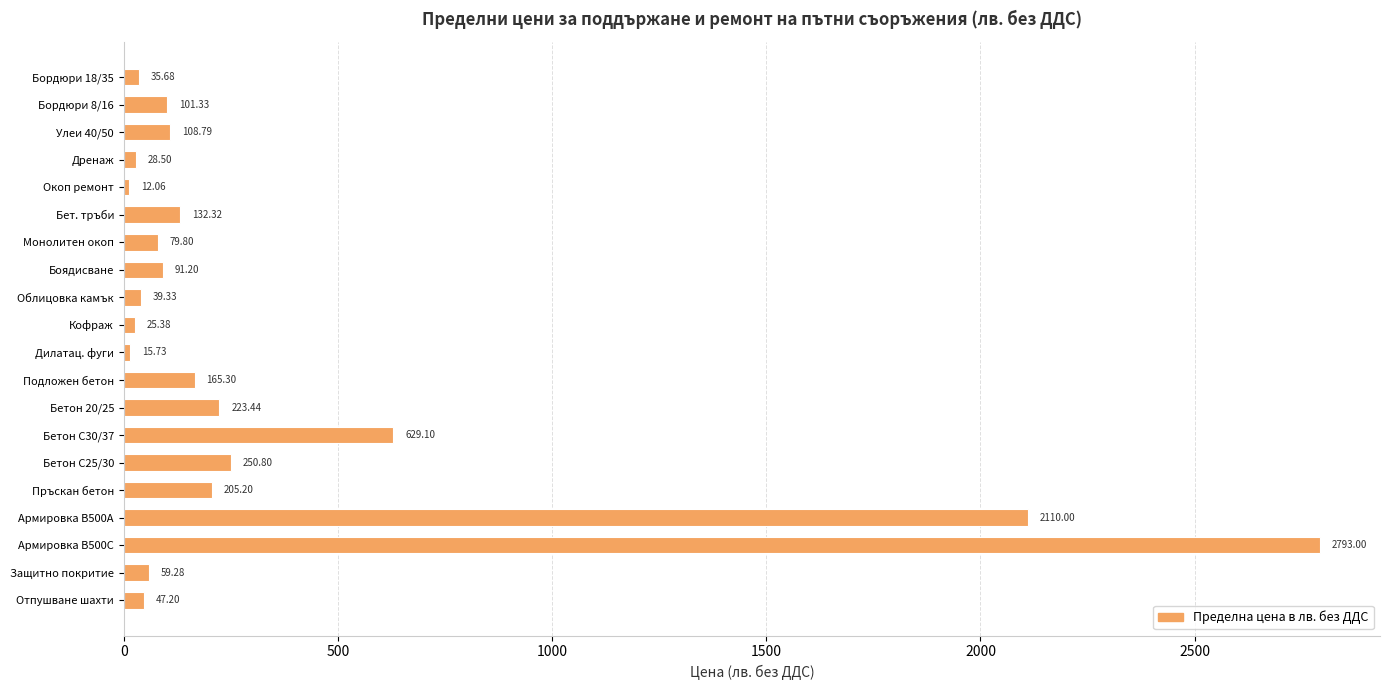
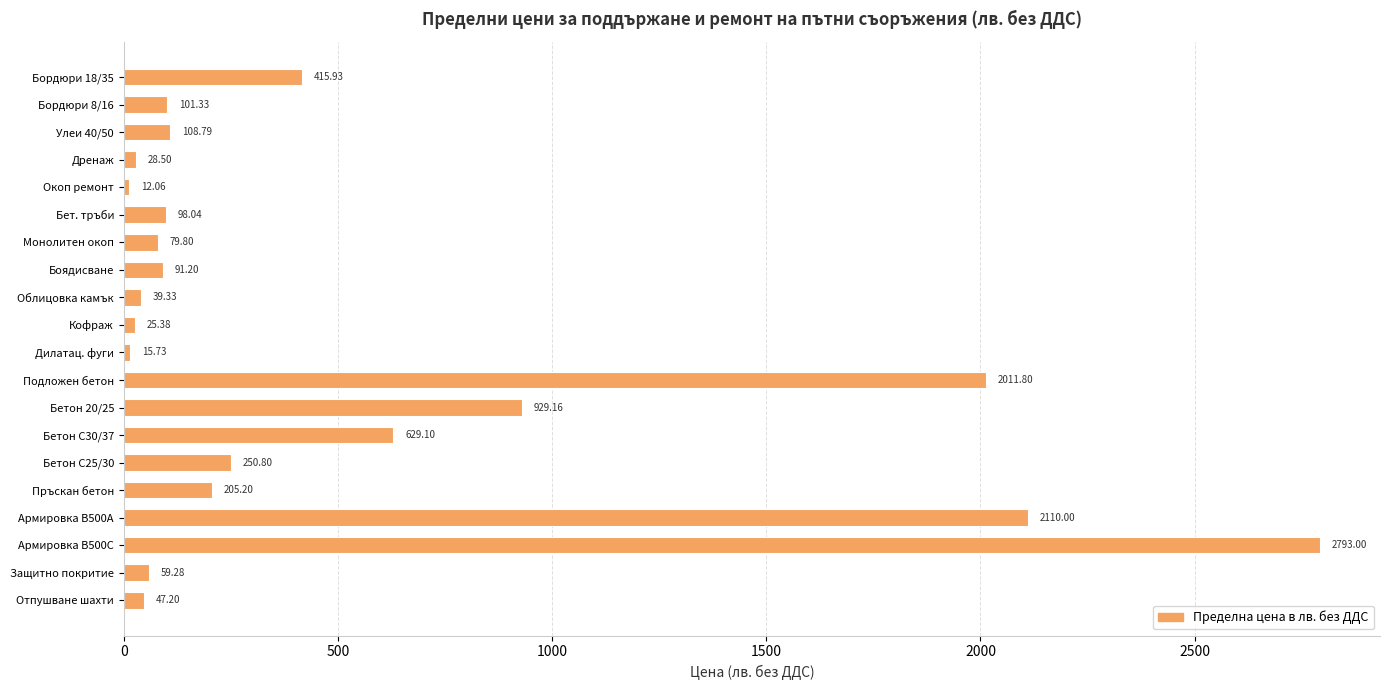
  {
-   "Бордюри 18/35": 35.68,
+   "Бордюри 18/35": 415.93,
    "Бордюри 8/16": 101.33,
    "Улеи 40/50": 108.79,
    "Дренаж": 28.50,
    "Окоп ремонт": 12.06,
-   "Бет. тръби": 132.32,
+   "Бет. тръби": 98.04,
    "Монолитен окоп": 79.80,
    "Боядисване": 91.20,
    "Облицовка камък": 39.33,
    "Кофраж": 25.38,
    "Дилатац. фуги": 15.73,
-   "Подложен бетон": 165.30,
-   "Бетон 20/25": 223.44,
+   "Подложен бетон": 2011.80,
+   "Бетон 20/25": 929.16,
    "Бетон С30/37": 629.10,
    "Бетон С25/30": 250.80,
    "Пръскан бетон": 205.20,
    "Армировка B500A": 2110.00,
    "Армировка B500C": 2793.00,
    "Защитно покритие": 59.28,
    "Отпушване шахти": 47.20
  }
